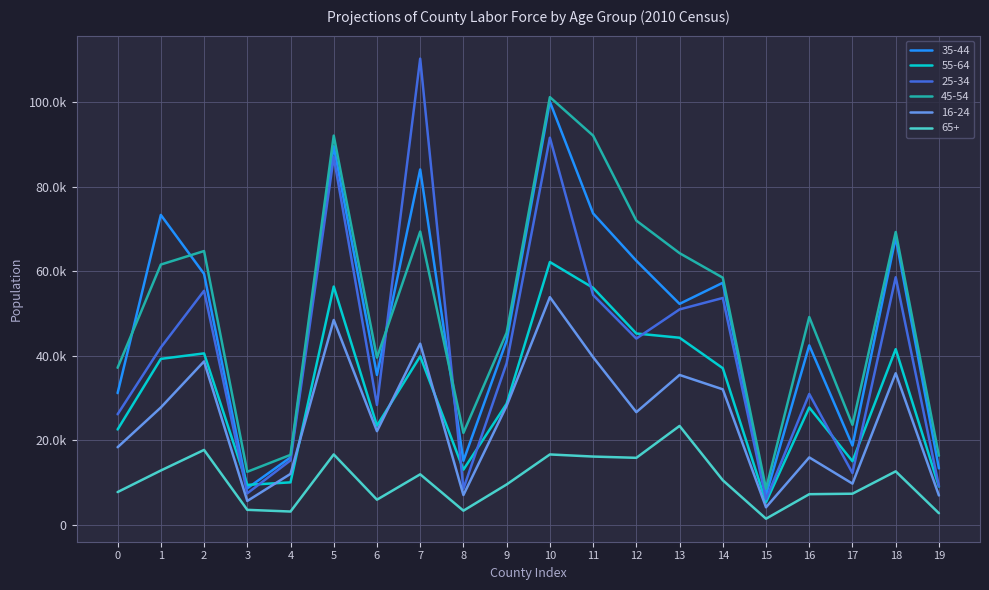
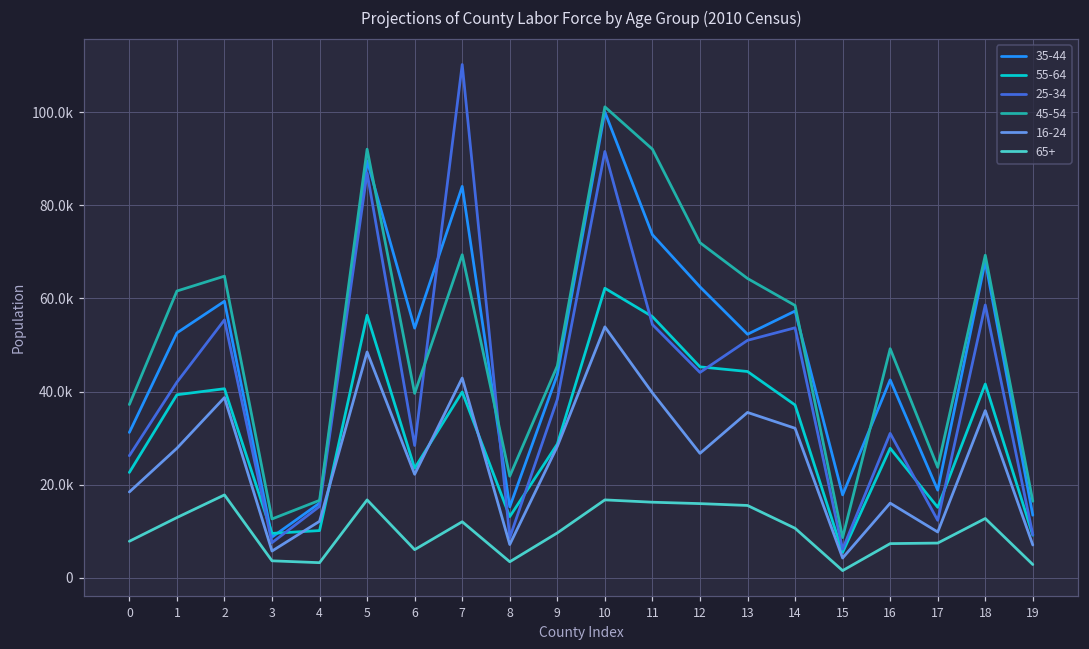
  {
    "35-44": {
      "0": 31000,
-     "1": 73000,
+     "1": 53000,
      "2": 59000,
      "3": 9000,
      "5": 90000,
-     "6": 36000,
+     "6": 54000,
      "7": 84000,
      "8": 15000,
      "9": 44000,
      "10": 100000,
      "11": 74000,
      "12": 63000,
      "13": 52000,
      "14": 57000,
-     "15": 7000,
+     "15": 18000,
      "16": 43000,
      "17": 19000,
      "18": 68000,
      "19": 13000
    },
    "65+": {
      "0": 8000,
      "1": 13000,
      "2": 18000,
      "3": 4000,
      "4": 3000,
      "5": 17000,
      "6": 6000,
      "7": 12000,
      "8": 3000,
      "9": 10000,
      "10": 17000,
      "11": 16000,
      "12": 16000,
-     "13": 23000,
+     "13": 16000,
      "14": 11000,
      "15": 2000,
      "16": 7000,
      "17": 7000,
      "18": 13000,
      "19": 3000
    }
  }
